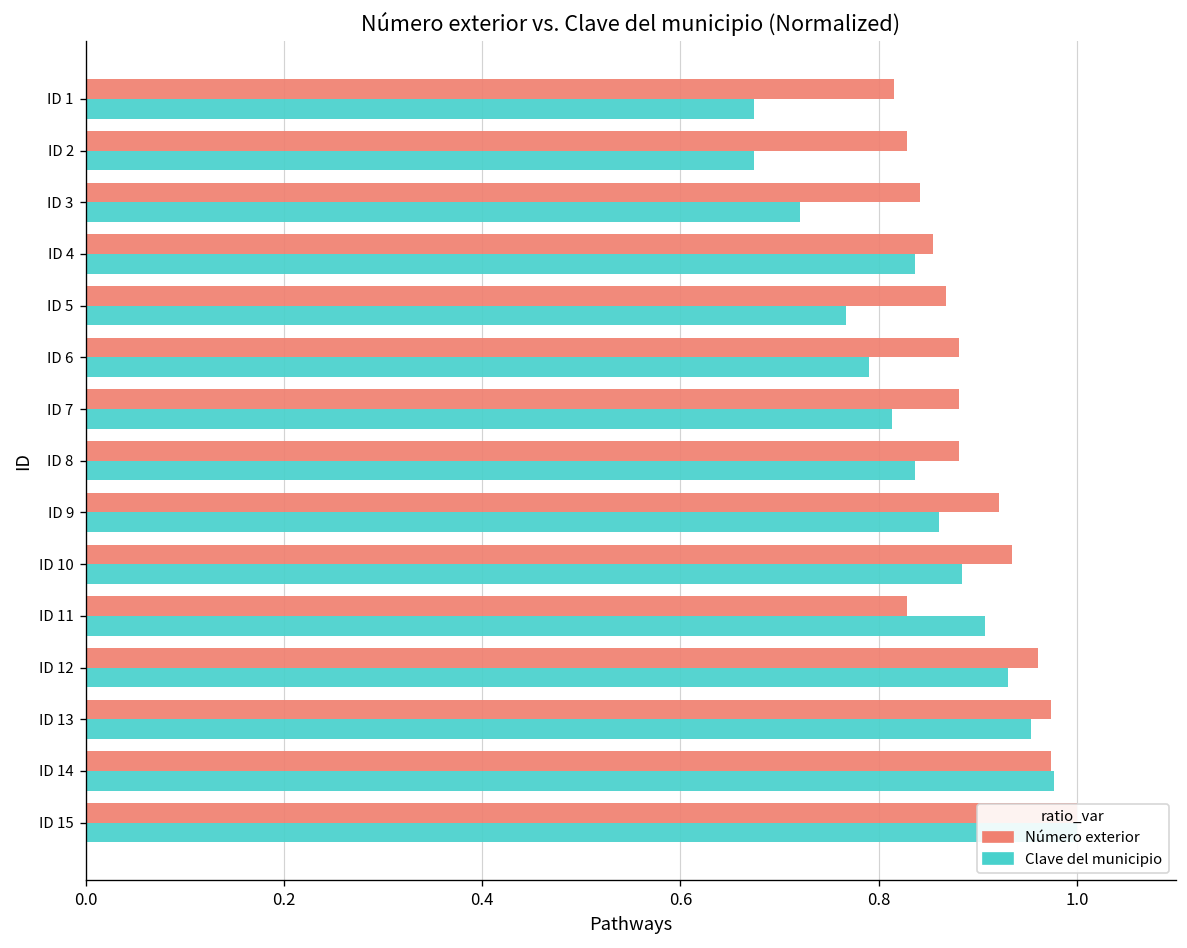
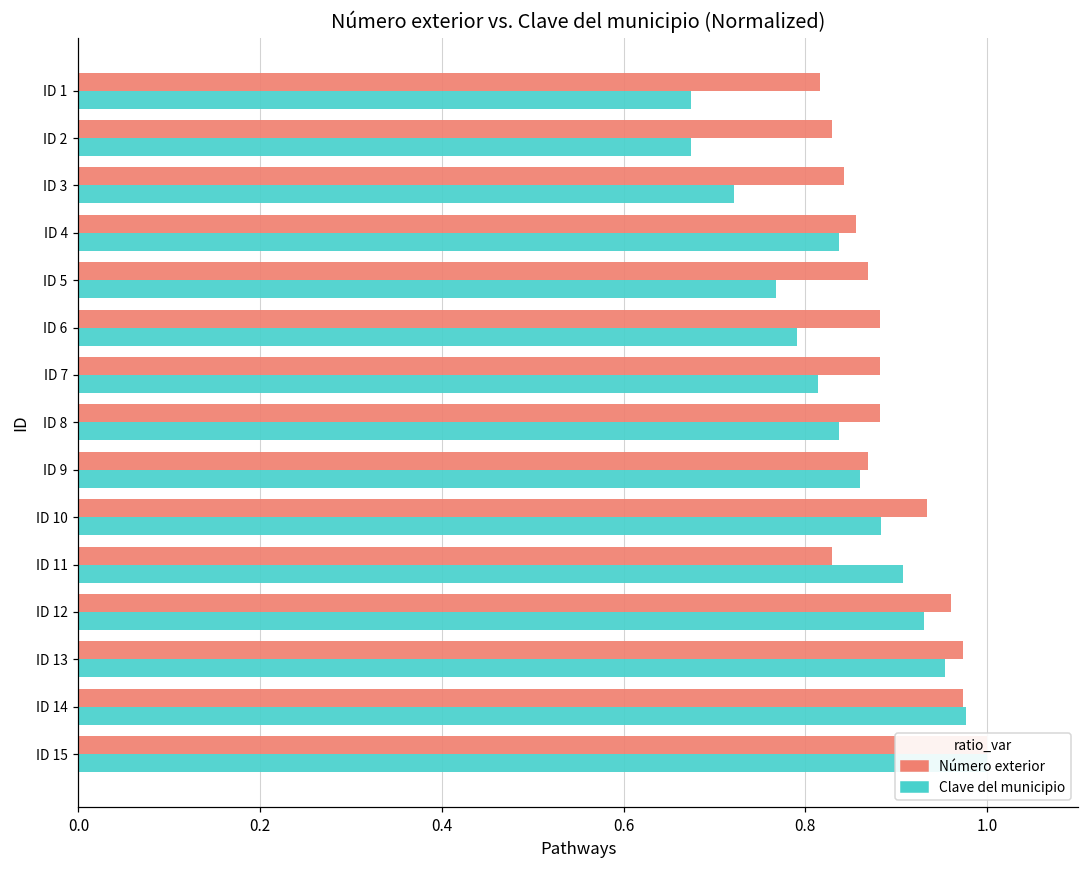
  {
    "Número exterior": {
      "ID 1": 0.82,
      "ID 2": 0.83,
      "ID 3": 0.84,
      "ID 4": 0.86,
      "ID 5": 0.87,
      "ID 6": 0.88,
      "ID 7": 0.88,
      "ID 8": 0.88,
-     "ID 9": 0.92,
+     "ID 9": 0.87,
      "ID 10": 0.93,
      "ID 11": 0.83,
      "ID 12": 0.96,
      "ID 13": 0.97,
      "ID 14": 0.97
    },
    "Clave del municipio": {
      "ID 1": 0.67,
      "ID 2": 0.67,
      "ID 3": 0.72,
      "ID 4": 0.84,
      "ID 5": 0.77,
      "ID 6": 0.79,
      "ID 7": 0.81,
      "ID 8": 0.84,
      "ID 9": 0.86,
      "ID 10": 0.88,
      "ID 11": 0.91,
      "ID 12": 0.93,
      "ID 13": 0.95,
      "ID 14": 0.98
    }
  }
